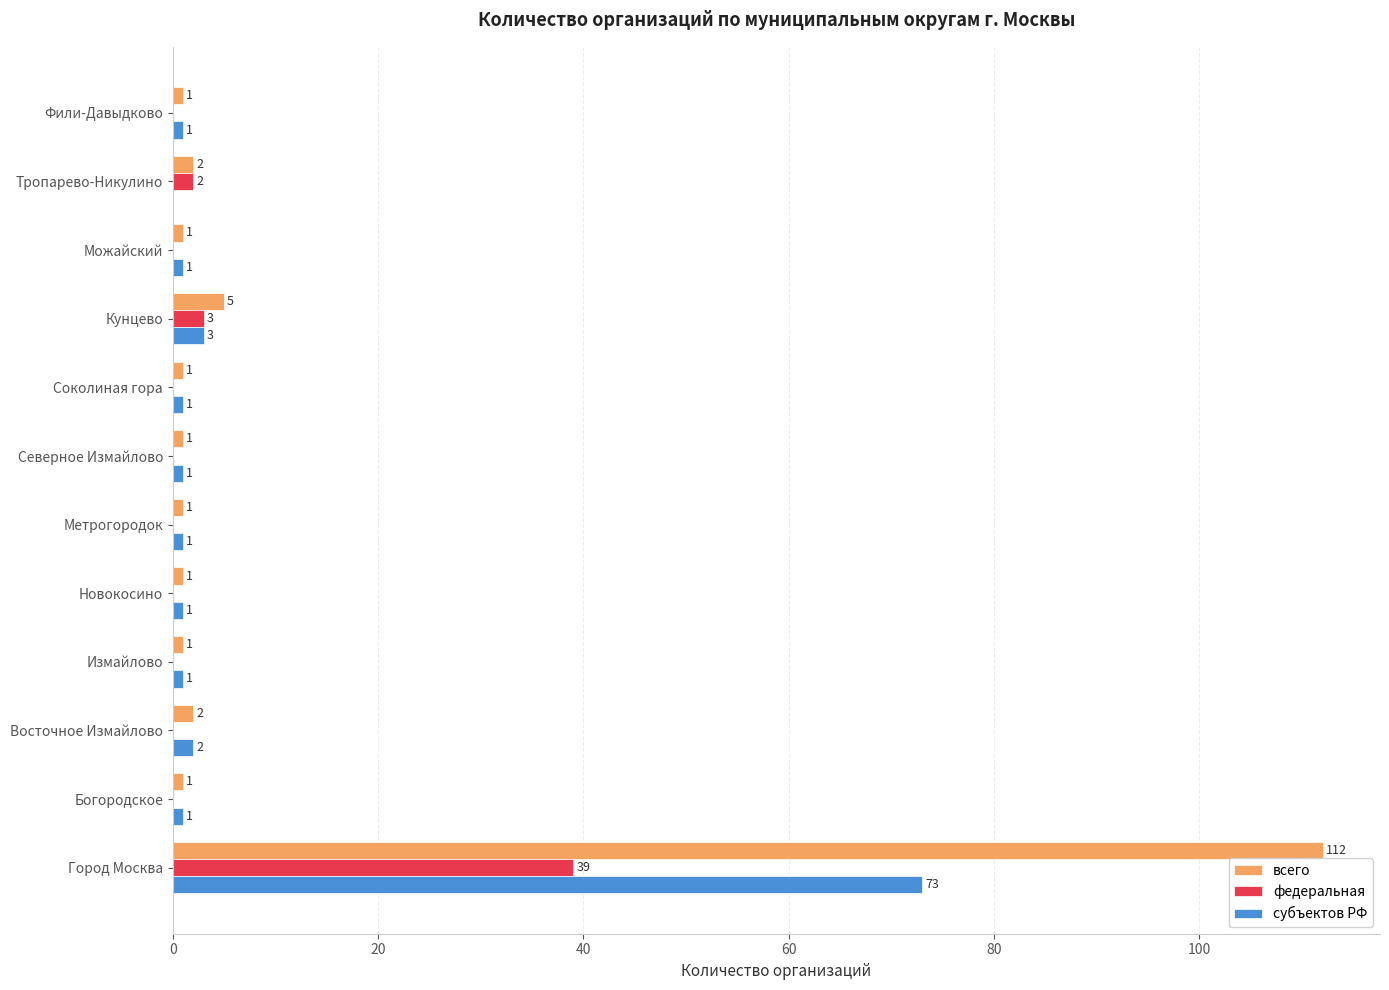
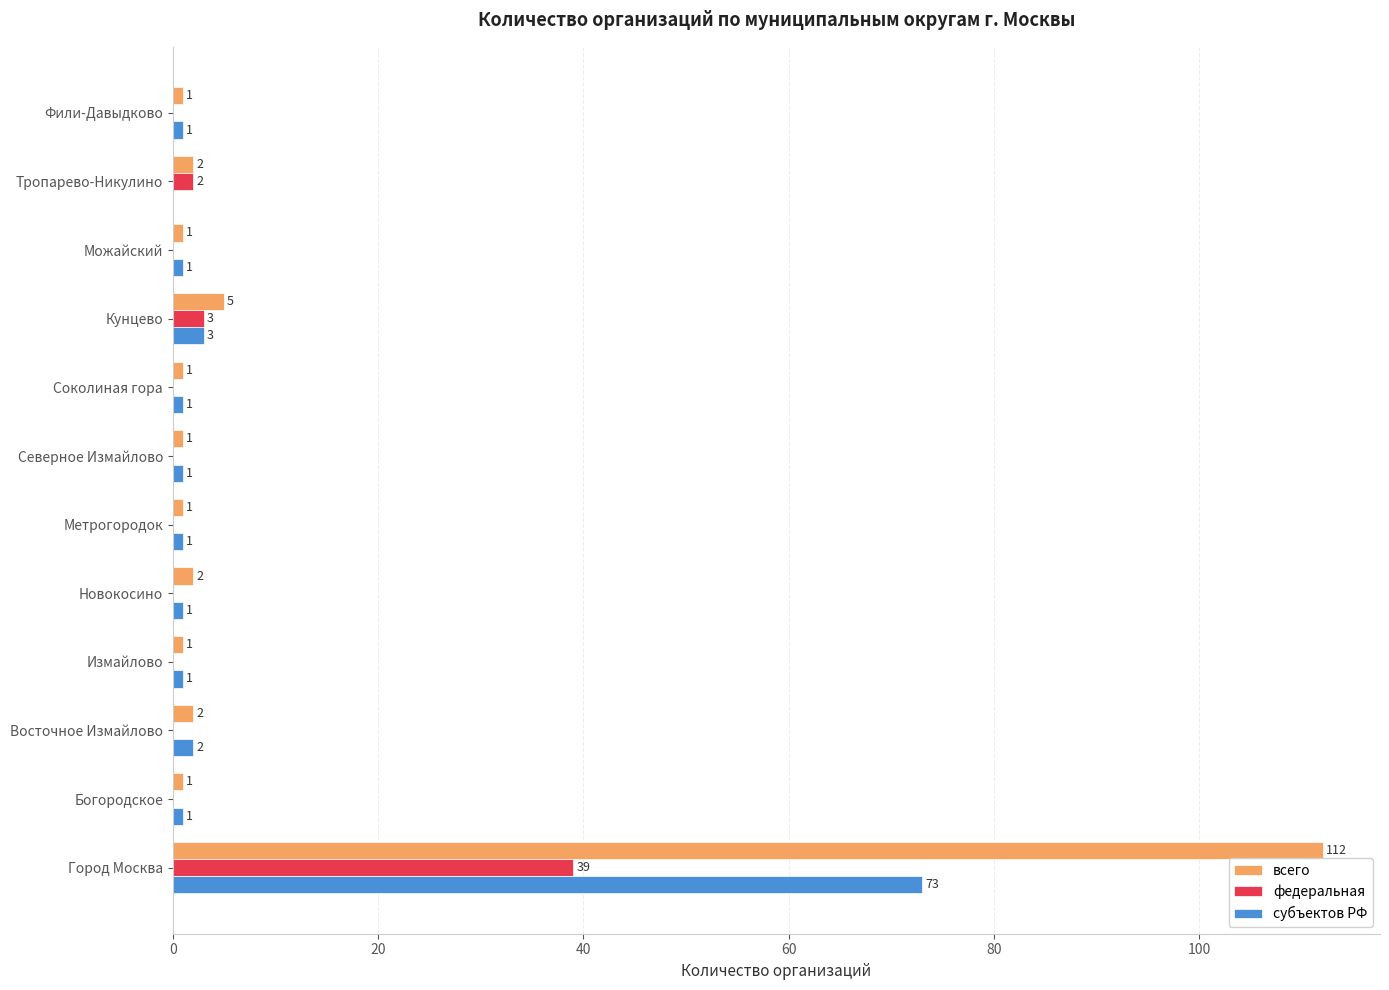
  {
    "всего": {
      "Фили-Давыдково": 1,
      "Тропарево-Никулино": 2,
      "Можайский": 1,
      "Кунцево": 5,
      "Соколиная гора": 1,
      "Северное Измайлово": 1,
      "Метрогородок": 1,
-     "Новокосино": 1,
+     "Новокосино": 2,
      "Измайлово": 1,
      "Восточное Измайлово": 2,
      "Богородское": 1,
      "Город Москва": 112
    },
    "федеральная": {
      "Тропарево-Никулино": 2,
      "Кунцево": 3,
      "Город Москва": 39
    },
    "субъектов РФ": {
      "Фили-Давыдково": 1,
      "Можайский": 1,
      "Кунцево": 3,
      "Соколиная гора": 1,
      "Северное Измайлово": 1,
      "Метрогородок": 1,
      "Новокосино": 1,
      "Измайлово": 1,
      "Восточное Измайлово": 2,
      "Богородское": 1,
      "Город Москва": 73
    }
  }
